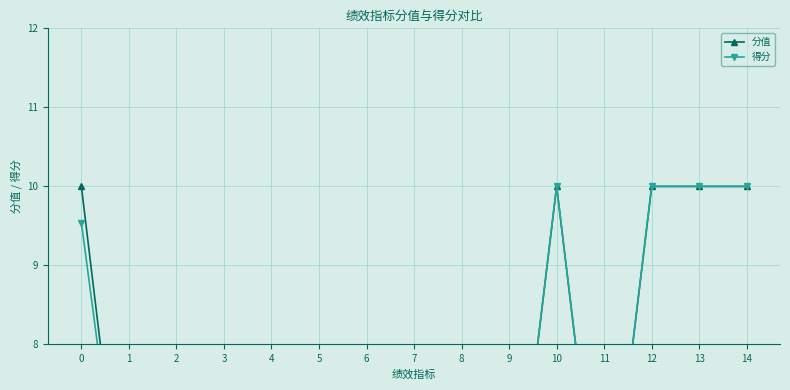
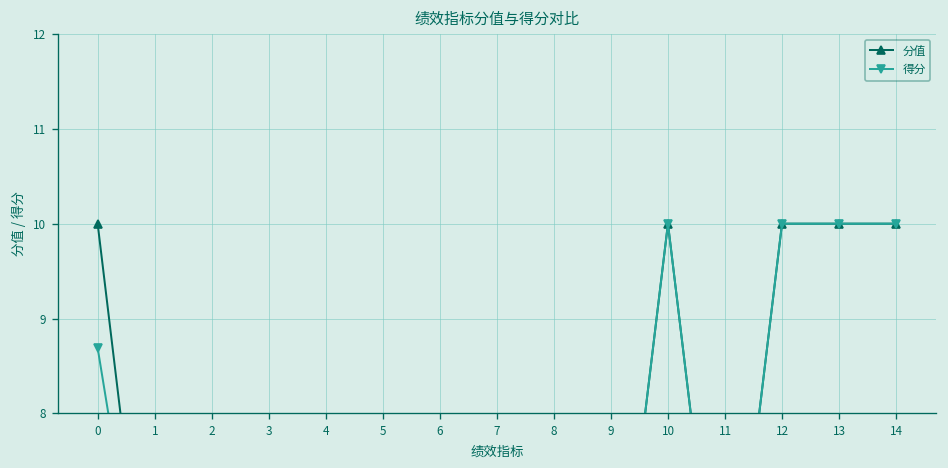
  {
    "分值": {
      "0": 10.0
    },
    "得分": {
-     "0": 9.5
+     "0": 8.7
    }
  }
